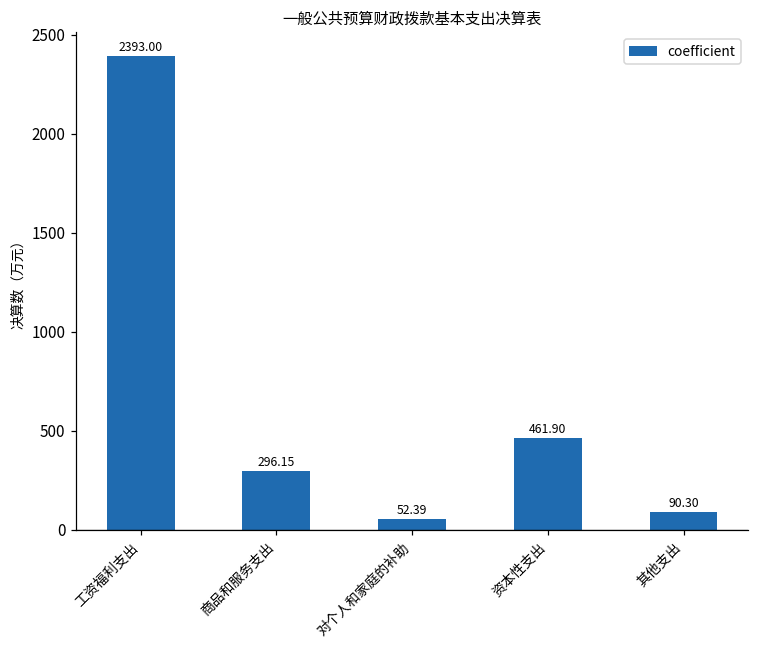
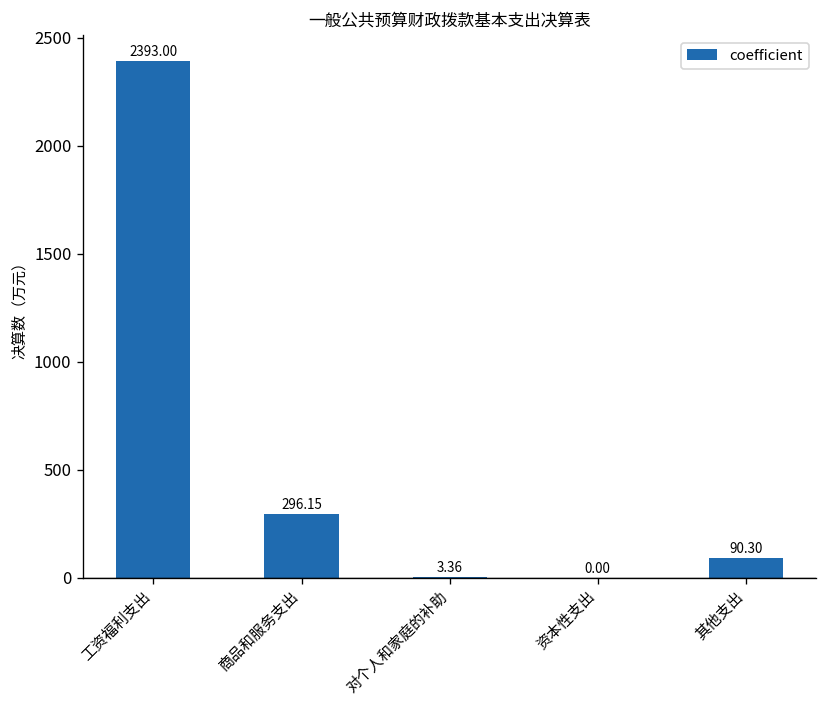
  {
    "工资福利支出": 2393.00,
    "商品和服务支出": 296.15,
-   "对个人和家庭的补助": 52.39,
-   "资本性支出": 461.90,
+   "对个人和家庭的补助": 3.36,
+   "资本性支出": 0.00,
    "其他支出": 90.30
  }
